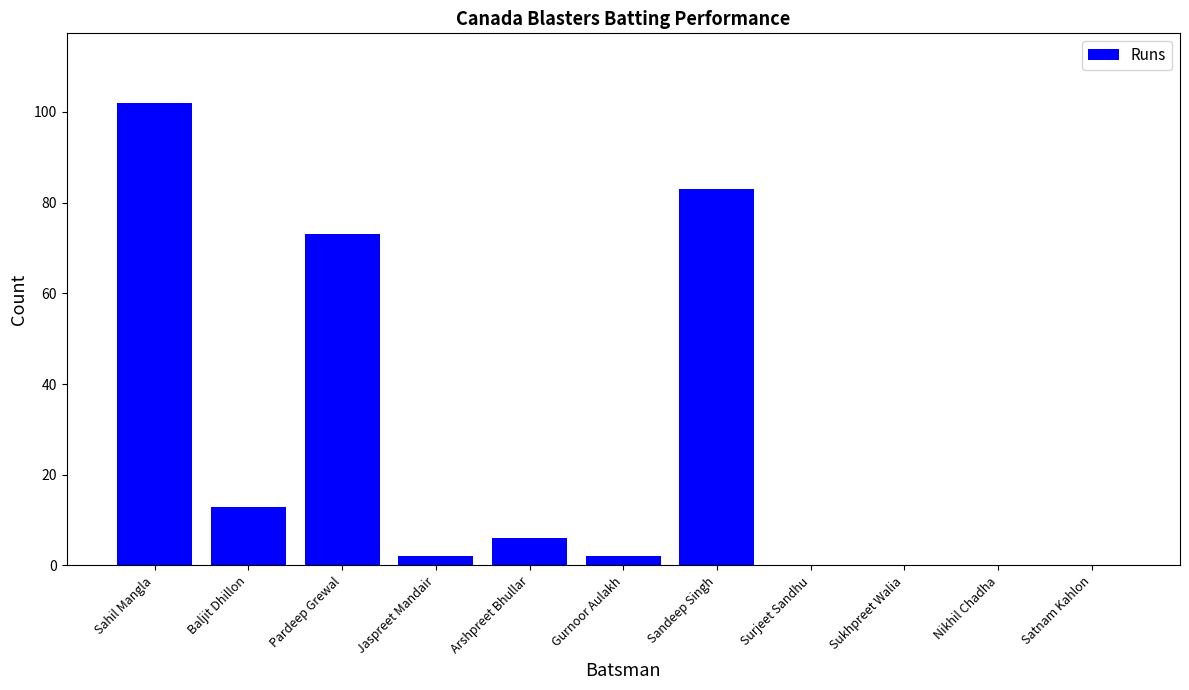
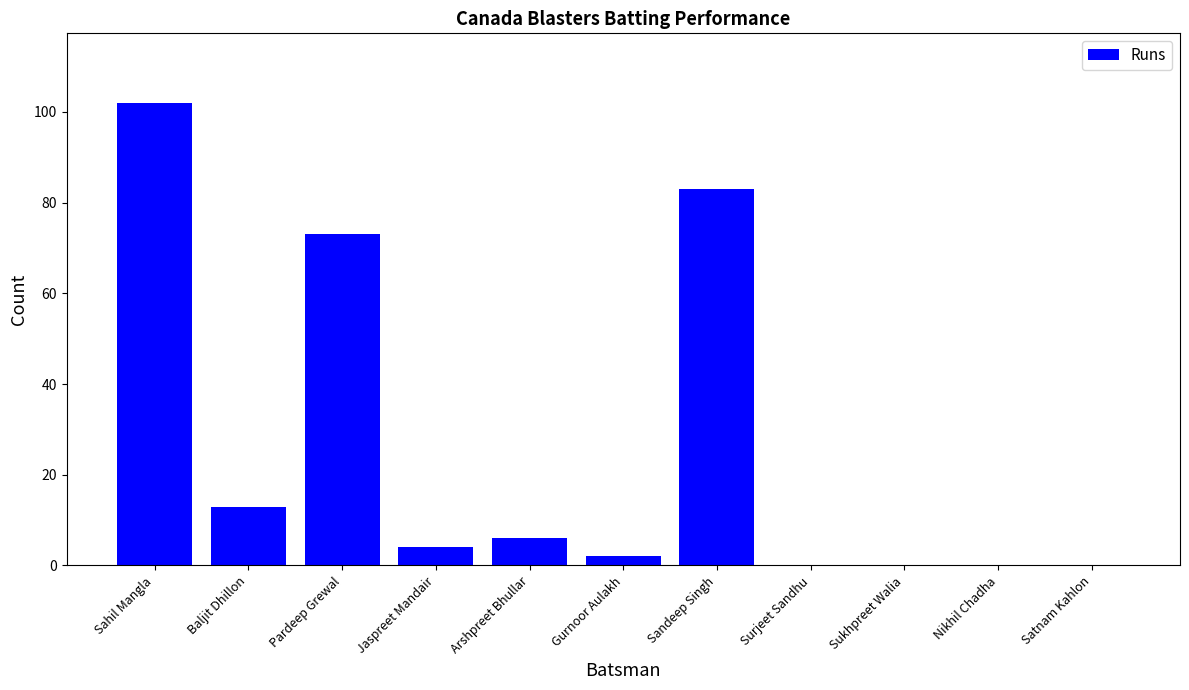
  {
    "Sahil Mangla": 102,
    "Baljit Dhillon": 13,
    "Pardeep Grewal": 73,
-   "Jaspreet Mandair": 2,
+   "Jaspreet Mandair": 4,
    "Arshpreet Bhullar": 6,
    "Gurnoor Aulakh": 2,
    "Sandeep Singh": 83,
    "Surjeet Sandhu": 0,
    "Sukhpreet Walia": 0,
    "Nikhil Chadha": 0,
    "Satnam Kahlon": 0
  }
